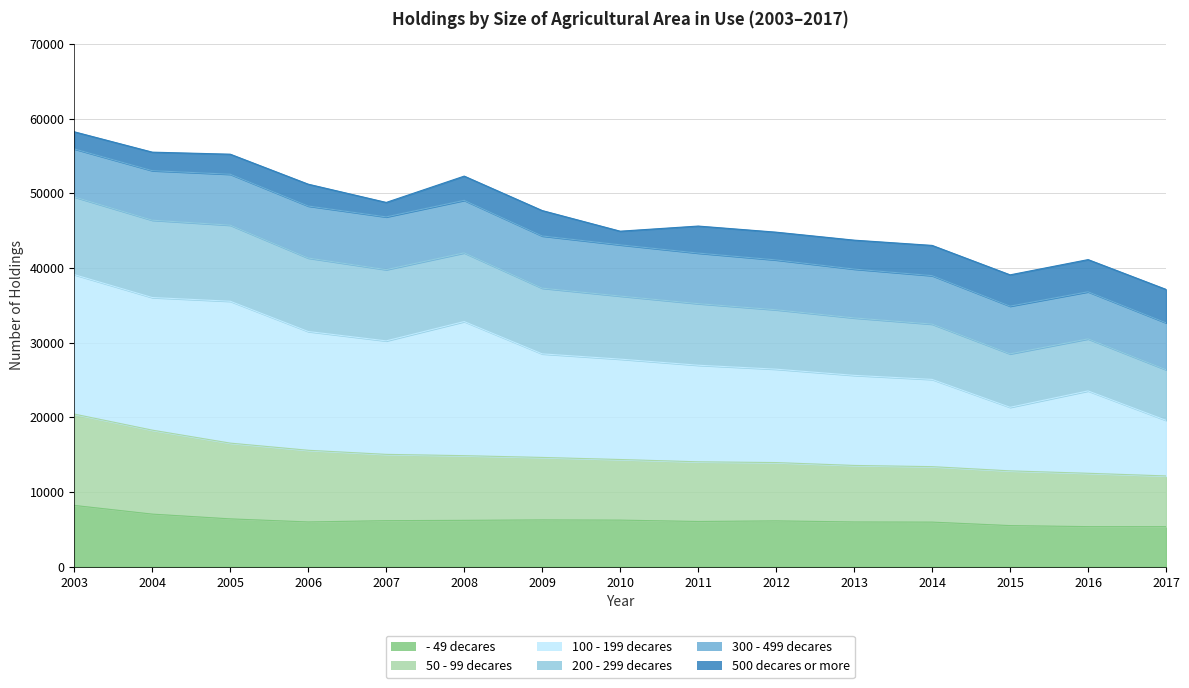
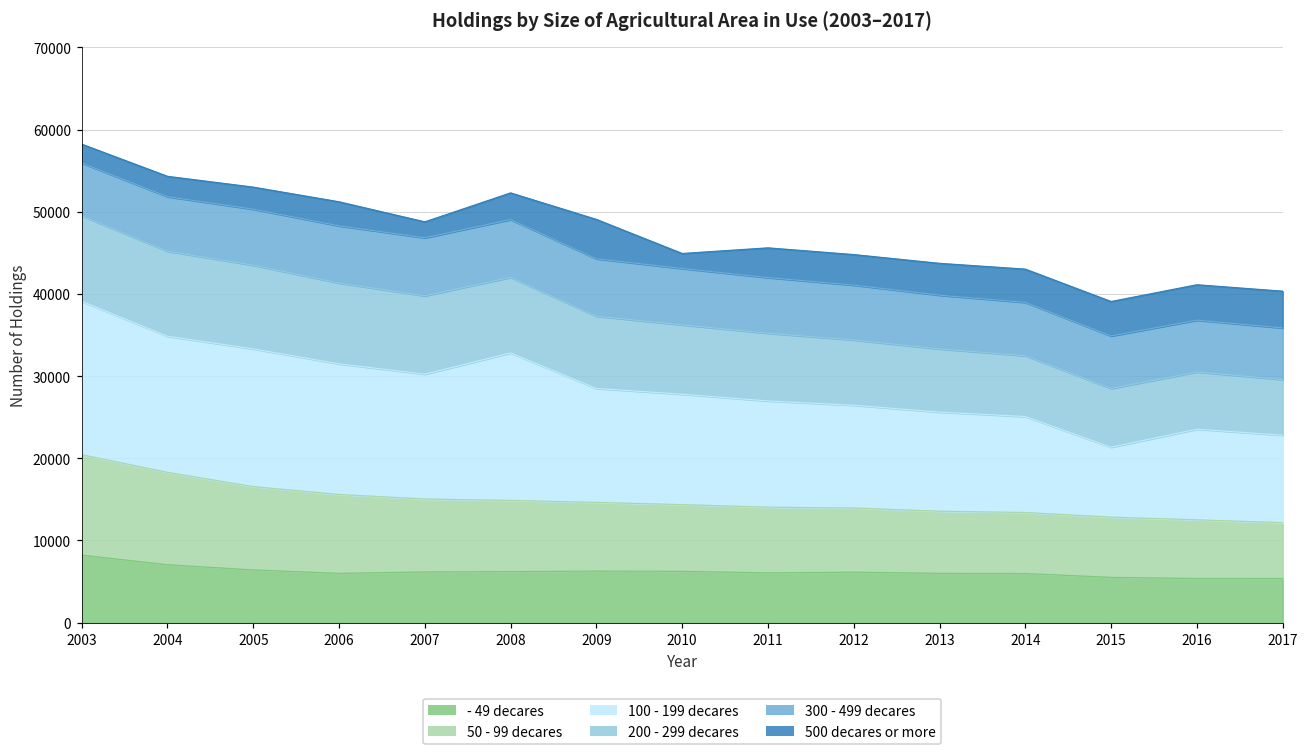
  {
    "100 - 199 decares": {
      "2003": 19000,
-     "2004": 18000,
-     "2005": 19000,
+     "2004": 17000,
+     "2005": 17000,
      "2006": 16000,
      "2007": 15000,
      "2008": 18000,
      "2009": 14000,
      "2010": 13000,
      "2011": 13000,
      "2012": 13000,
      "2013": 12000,
      "2014": 12000,
      "2015": 9000,
      "2016": 11000,
-     "2017": 7000
+     "2017": 11000
    },
    "500 decares or more": {
      "2003": 2000,
      "2004": 2000,
      "2005": 3000,
      "2006": 3000,
      "2007": 2000,
      "2008": 3000,
-     "2009": 3000,
+     "2009": 5000,
      "2010": 2000,
      "2011": 4000,
      "2012": 4000,
      "2013": 4000,
      "2014": 4000,
      "2015": 4000,
      "2016": 4000,
      "2017": 4000
    }
  }
